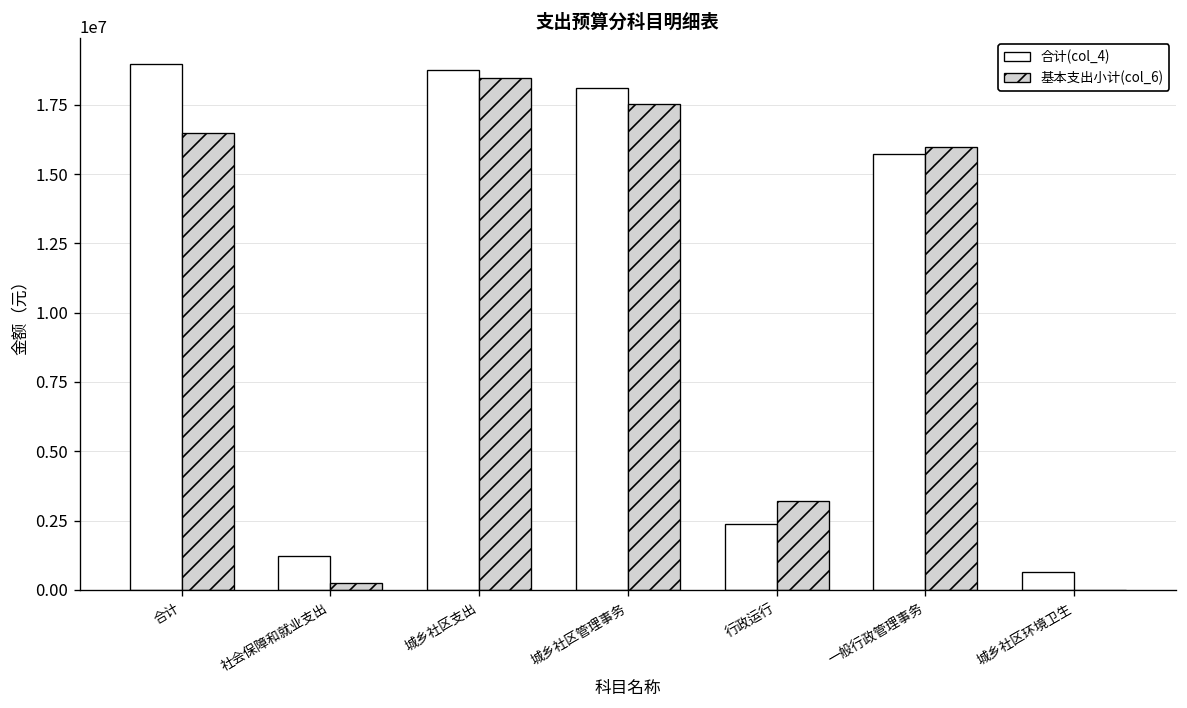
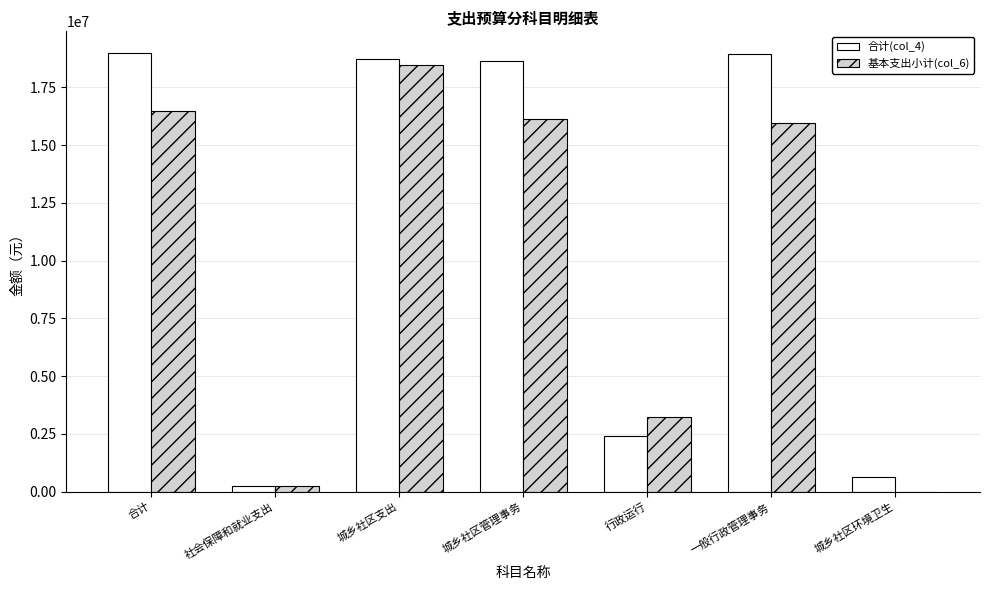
  {
    "合计(col_4)": {
      "合计": 19000000,
-     "社会保障和就业支出": 1200000,
+     "社会保障和就业支出": 200000,
      "城乡社区支出": 18700000,
-     "城乡社区管理事务": 18100000,
+     "城乡社区管理事务": 18700000,
      "行政运行": 2400000,
-     "一般行政管理事务": 15700000,
+     "一般行政管理事务": 18900000,
      "城乡社区环境卫生": 600000
    },
    "基本支出小计(col_6)": {
      "合计": 16500000,
      "社会保障和就业支出": 200000,
      "城乡社区支出": 18500000,
-     "城乡社区管理事务": 17500000,
+     "城乡社区管理事务": 16100000,
      "行政运行": 3200000,
      "一般行政管理事务": 16000000,
      "城乡社区环境卫生": 0
    }
  }
